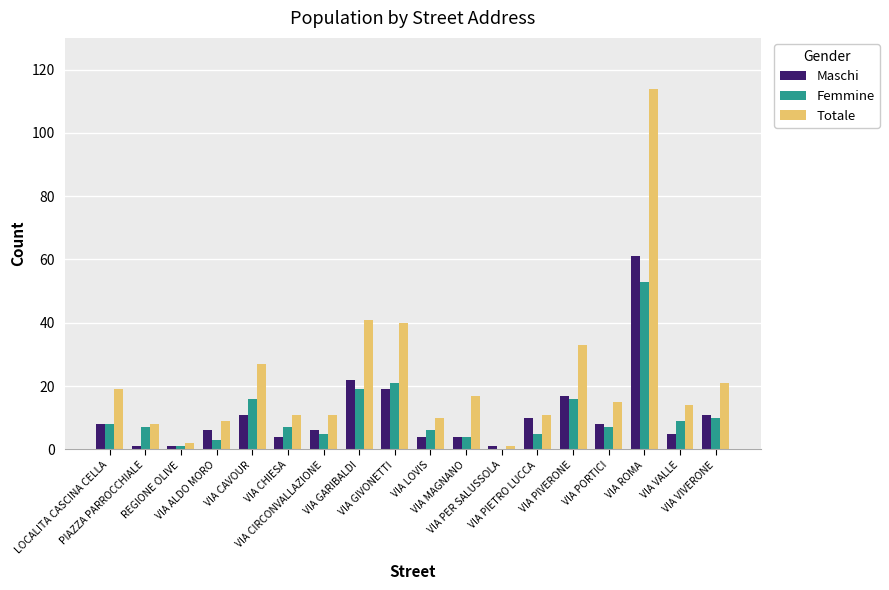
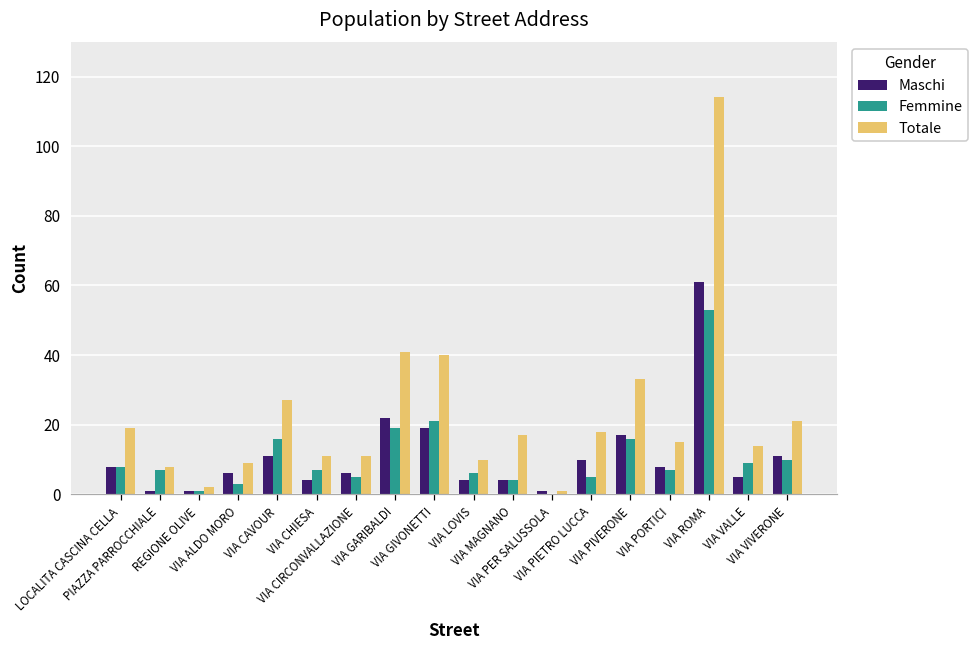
  {
    "Maschi": {
      "LOCALITA CASCINA CELLA": 8,
      "PIAZZA PARROCCHIALE": 1,
      "REGIONE OLIVE": 1,
      "VIA ALDO MORO": 6,
      "VIA CAVOUR": 11,
      "VIA CHIESA": 4,
      "VIA CIRCONVALLAZIONE": 6,
      "VIA GARIBALDI": 22,
      "VIA GIVONETTI": 19,
      "VIA LOVIS": 4,
      "VIA MAGNANO": 4,
      "VIA PER SALUSSOLA": 1,
      "VIA PIETRO LUCCA": 10,
      "VIA PIVERONE": 17,
      "VIA PORTICI": 8,
      "VIA ROMA": 61,
      "VIA VALLE": 5,
      "VIA VIVERONE": 11
    },
    "Femmine": {
      "LOCALITA CASCINA CELLA": 8,
      "PIAZZA PARROCCHIALE": 7,
      "REGIONE OLIVE": 1,
      "VIA ALDO MORO": 3,
      "VIA CAVOUR": 16,
      "VIA CHIESA": 7,
      "VIA CIRCONVALLAZIONE": 5,
      "VIA GARIBALDI": 19,
      "VIA GIVONETTI": 21,
      "VIA LOVIS": 6,
      "VIA MAGNANO": 4,
      "VIA PER SALUSSOLA": 0,
      "VIA PIETRO LUCCA": 5,
      "VIA PIVERONE": 16,
      "VIA PORTICI": 7,
      "VIA ROMA": 53,
      "VIA VALLE": 9,
      "VIA VIVERONE": 10
    },
    "Totale": {
      "LOCALITA CASCINA CELLA": 19,
      "PIAZZA PARROCCHIALE": 8,
      "REGIONE OLIVE": 2,
      "VIA ALDO MORO": 9,
      "VIA CAVOUR": 27,
      "VIA CHIESA": 11,
      "VIA CIRCONVALLAZIONE": 11,
      "VIA GARIBALDI": 41,
      "VIA GIVONETTI": 40,
      "VIA LOVIS": 10,
      "VIA MAGNANO": 17,
      "VIA PER SALUSSOLA": 1,
-     "VIA PIETRO LUCCA": 11,
+     "VIA PIETRO LUCCA": 18,
      "VIA PIVERONE": 33,
      "VIA PORTICI": 15,
      "VIA ROMA": 114,
      "VIA VALLE": 14,
      "VIA VIVERONE": 21
    }
  }
